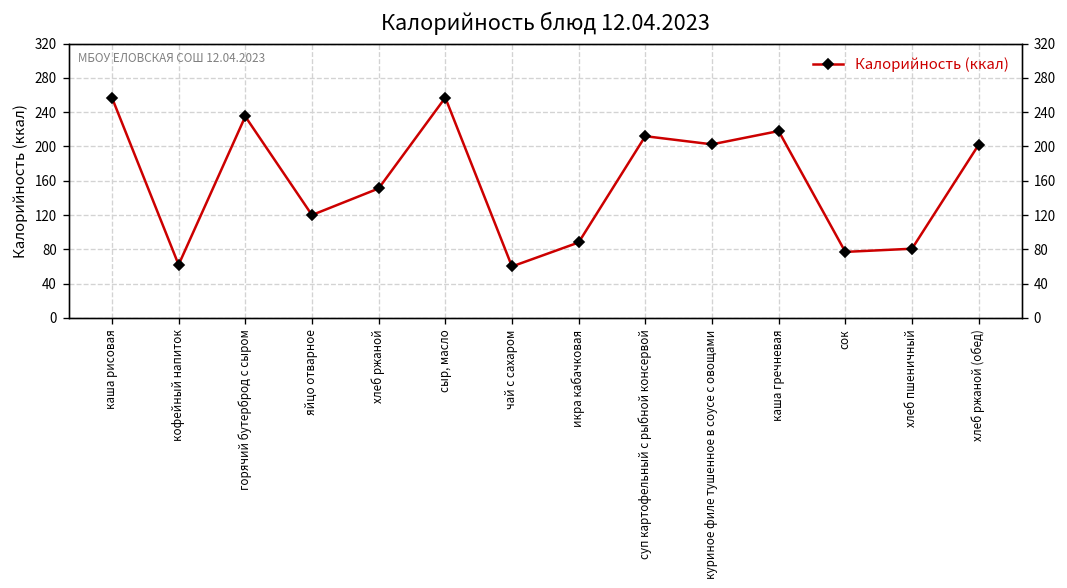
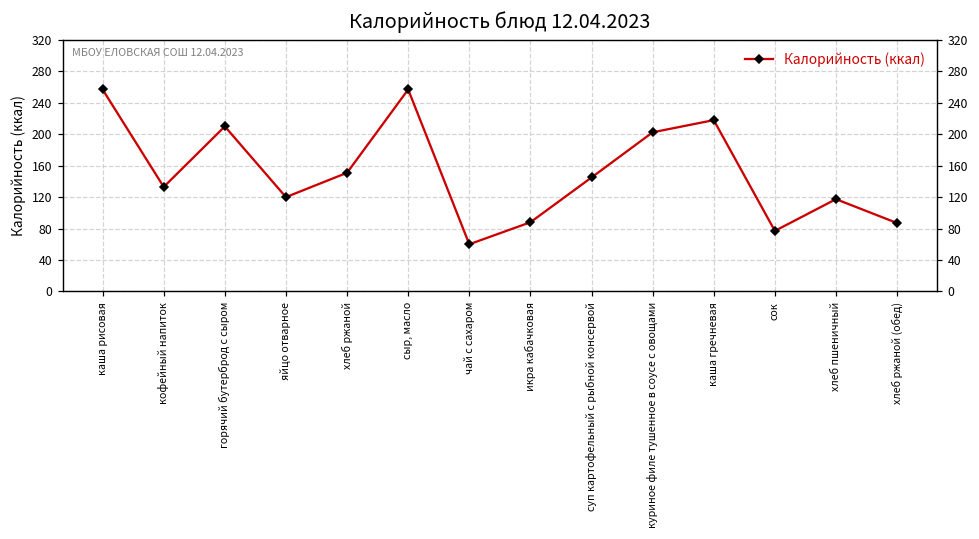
  {
    "каша рисовая": 260,
-   "кофейный напиток": 60,
-   "горячий бутерброд с сыром": 240,
+   "кофейный напиток": 130,
+   "горячий бутерброд с сыром": 210,
    "яйцо отварное": 120,
    "хлеб ржаной": 150,
    "сыр, масло": 260,
    "чай с сахаром": 60,
    "икра кабачковая": 90,
-   "суп картофельный с рыбной консервой": 210,
+   "суп картофельный с рыбной консервой": 150,
    "куриное филе тушенное в соусе с овощами": 200,
    "каша гречневая": 220,
    "сок": 80,
-   "хлеб пшеничный": 80,
-   "хлеб ржаной (обед)": 200
+   "хлеб пшеничный": 120,
+   "хлеб ржаной (обед)": 90
  }
